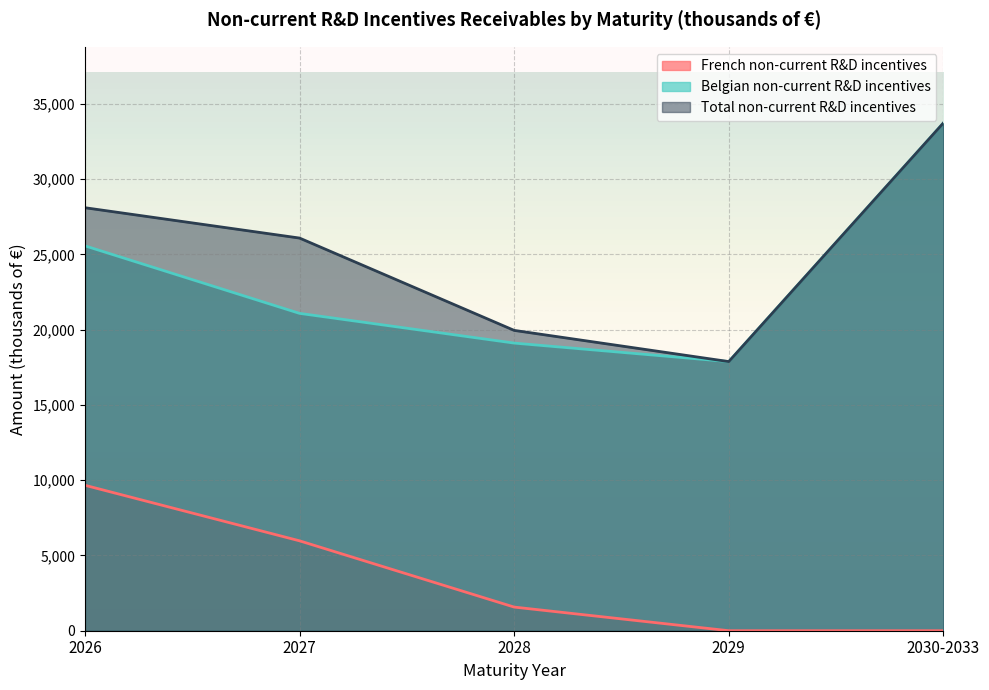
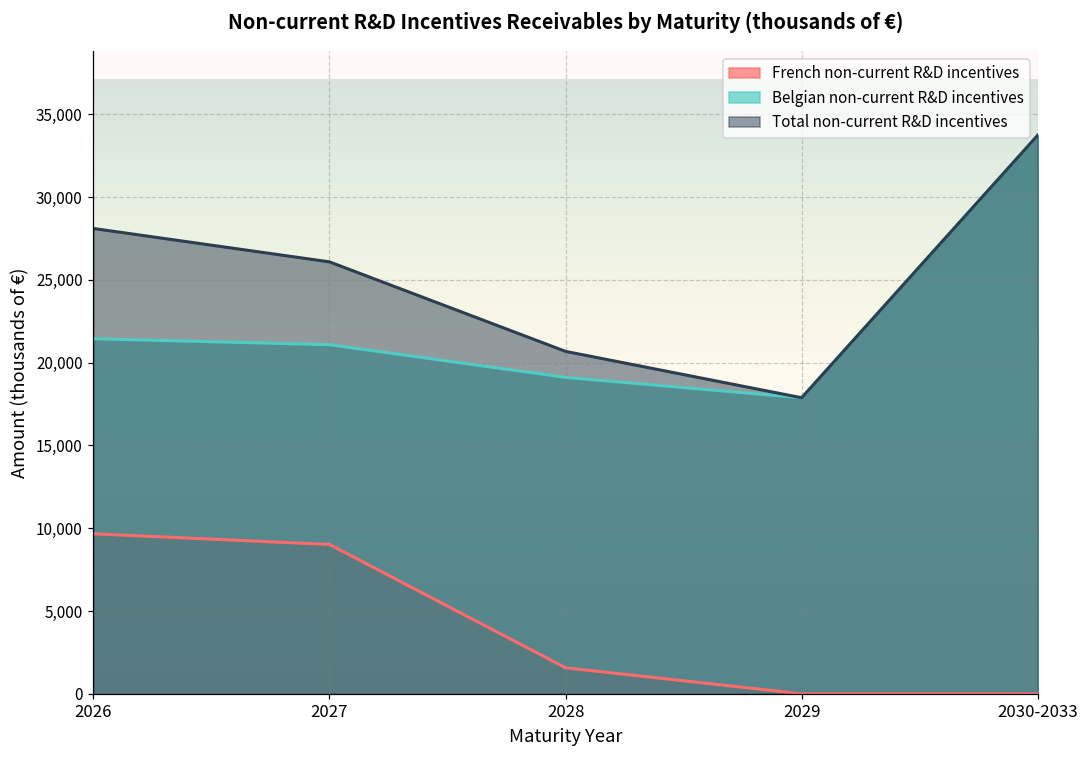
  {
    "French non-current R&D incentives": {
      "2026": "9,700",
-     "2027": "6,000",
+     "2027": "9,000",
      "2028": "1,600",
      "2029": "0",
      "2030-2033": "0"
    },
    "Belgian non-current R&D incentives": {
-     "2026": "25,600",
+     "2026": "21,400",
      "2027": "21,100",
      "2028": "19,100"
    },
    "Total non-current R&D incentives": {
      "2026": "28,100",
      "2027": "26,100",
-     "2028": "20,000"
+     "2028": "20,700"
    }
  }
